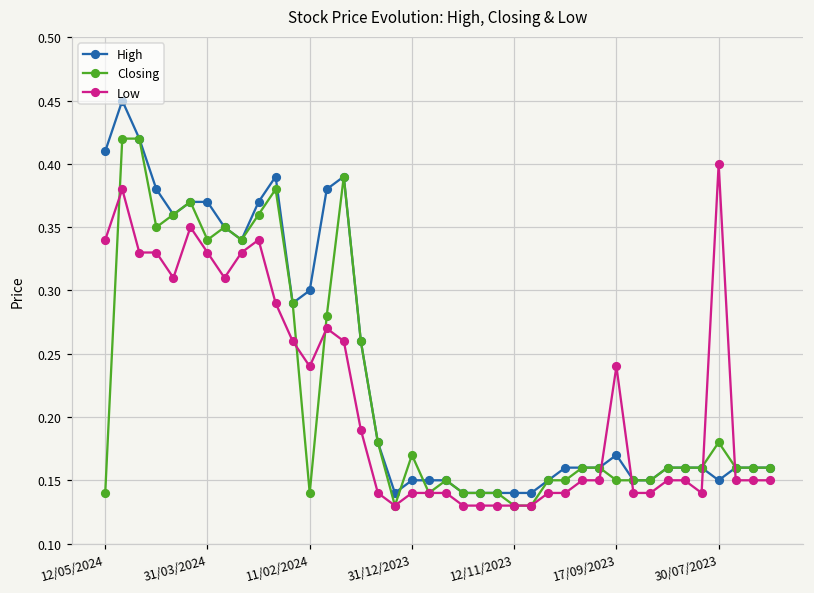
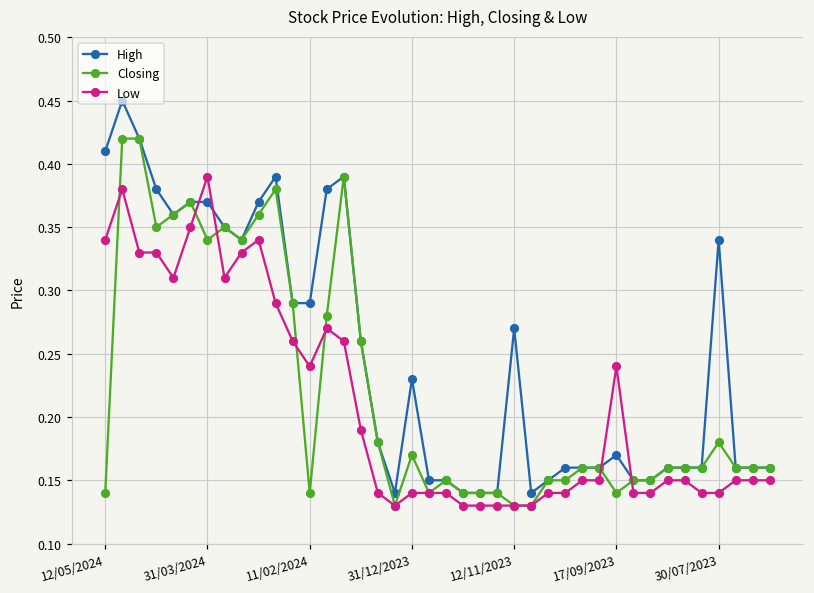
  {
    "High": {
      "12/05/2024": 0.41,
      "31/03/2024": 0.37,
-     "11/02/2024": 0.30,
-     "31/12/2023": 0.15,
-     "12/11/2023": 0.14,
+     "11/02/2024": 0.29,
+     "31/12/2023": 0.23,
+     "12/11/2023": 0.27,
      "17/09/2023": 0.17,
-     "30/07/2023": 0.15
+     "30/07/2023": 0.34
    },
    "Closing": {
      "12/05/2024": 0.14,
      "31/03/2024": 0.34,
      "11/02/2024": 0.14,
      "31/12/2023": 0.17,
-     "17/09/2023": 0.15,
+     "17/09/2023": 0.14,
      "30/07/2023": 0.18
    },
    "Low": {
      "12/05/2024": 0.34,
-     "31/03/2024": 0.33,
+     "31/03/2024": 0.39,
      "11/02/2024": 0.24,
      "31/12/2023": 0.14,
      "17/09/2023": 0.24,
-     "30/07/2023": 0.40
+     "30/07/2023": 0.14
    }
  }
